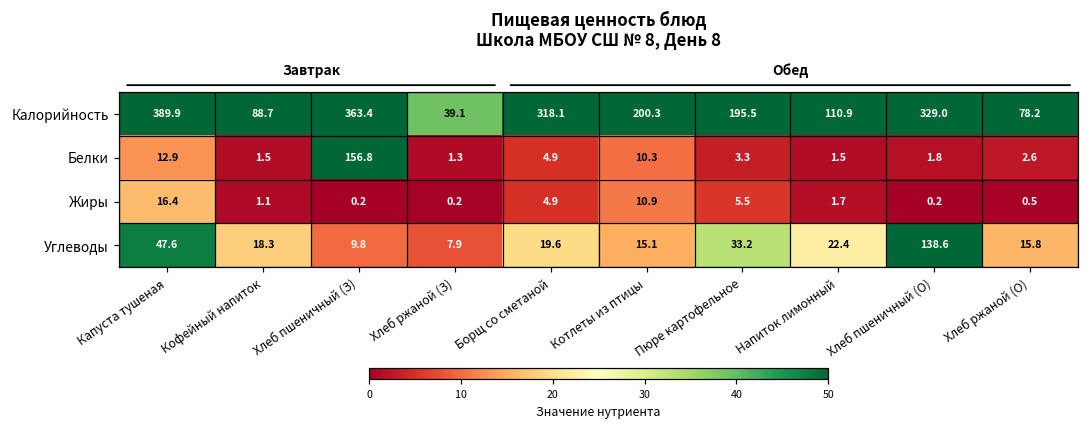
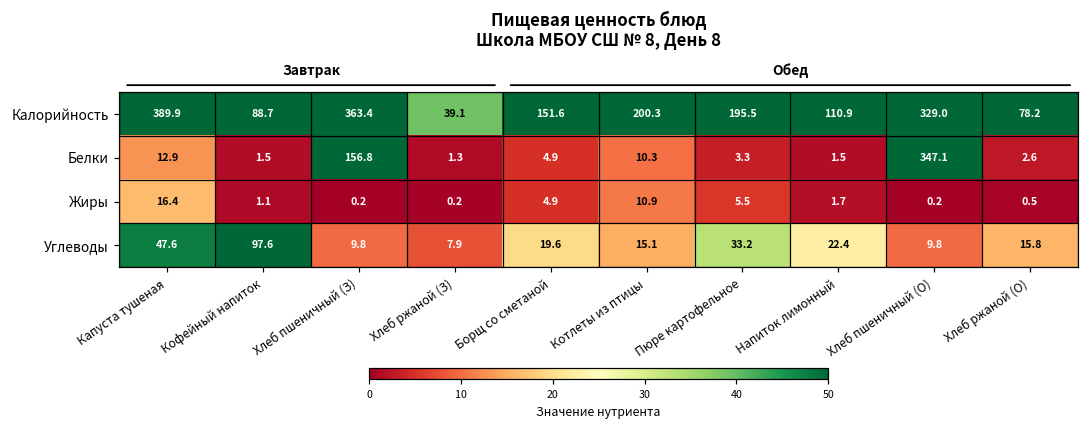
  {
    "Калорийность": {
      "Капуста тушеная": 389.9,
      "Кофейный напиток": 88.7,
      "Хлеб пшеничный (З)": 363.4,
      "Хлеб ржаной (З)": 39.1,
-     "Борщ со сметаной": 318.1,
+     "Борщ со сметаной": 151.6,
      "Котлеты из птицы": 200.3,
      "Пюре картофельное": 195.5,
      "Напиток лимонный": 110.9,
      "Хлеб пшеничный (О)": 329.0,
      "Хлеб ржаной (О)": 78.2
    },
    "Белки": {
      "Капуста тушеная": 12.9,
      "Кофейный напиток": 1.5,
      "Хлеб пшеничный (З)": 156.8,
      "Хлеб ржаной (З)": 1.3,
      "Борщ со сметаной": 4.9,
      "Котлеты из птицы": 10.3,
      "Пюре картофельное": 3.3,
      "Напиток лимонный": 1.5,
-     "Хлеб пшеничный (О)": 1.8,
+     "Хлеб пшеничный (О)": 347.1,
      "Хлеб ржаной (О)": 2.6
    },
    "Жиры": {
      "Капуста тушеная": 16.4,
      "Кофейный напиток": 1.1,
      "Хлеб пшеничный (З)": 0.2,
      "Хлеб ржаной (З)": 0.2,
      "Борщ со сметаной": 4.9,
      "Котлеты из птицы": 10.9,
      "Пюре картофельное": 5.5,
      "Напиток лимонный": 1.7,
      "Хлеб пшеничный (О)": 0.2,
      "Хлеб ржаной (О)": 0.5
    },
    "Углеводы": {
      "Капуста тушеная": 47.6,
-     "Кофейный напиток": 18.3,
+     "Кофейный напиток": 97.6,
      "Хлеб пшеничный (З)": 9.8,
      "Хлеб ржаной (З)": 7.9,
      "Борщ со сметаной": 19.6,
      "Котлеты из птицы": 15.1,
      "Пюре картофельное": 33.2,
      "Напиток лимонный": 22.4,
-     "Хлеб пшеничный (О)": 138.6,
+     "Хлеб пшеничный (О)": 9.8,
      "Хлеб ржаной (О)": 15.8
    }
  }
